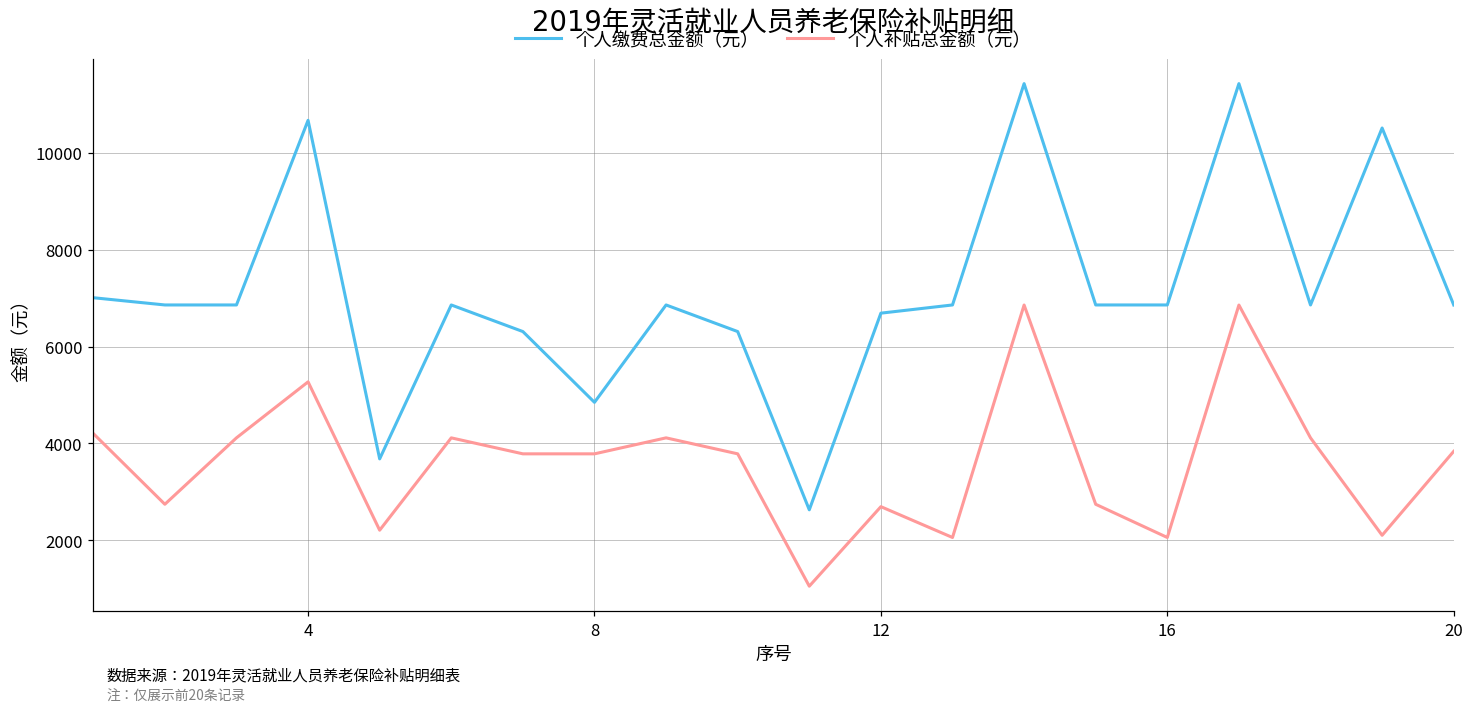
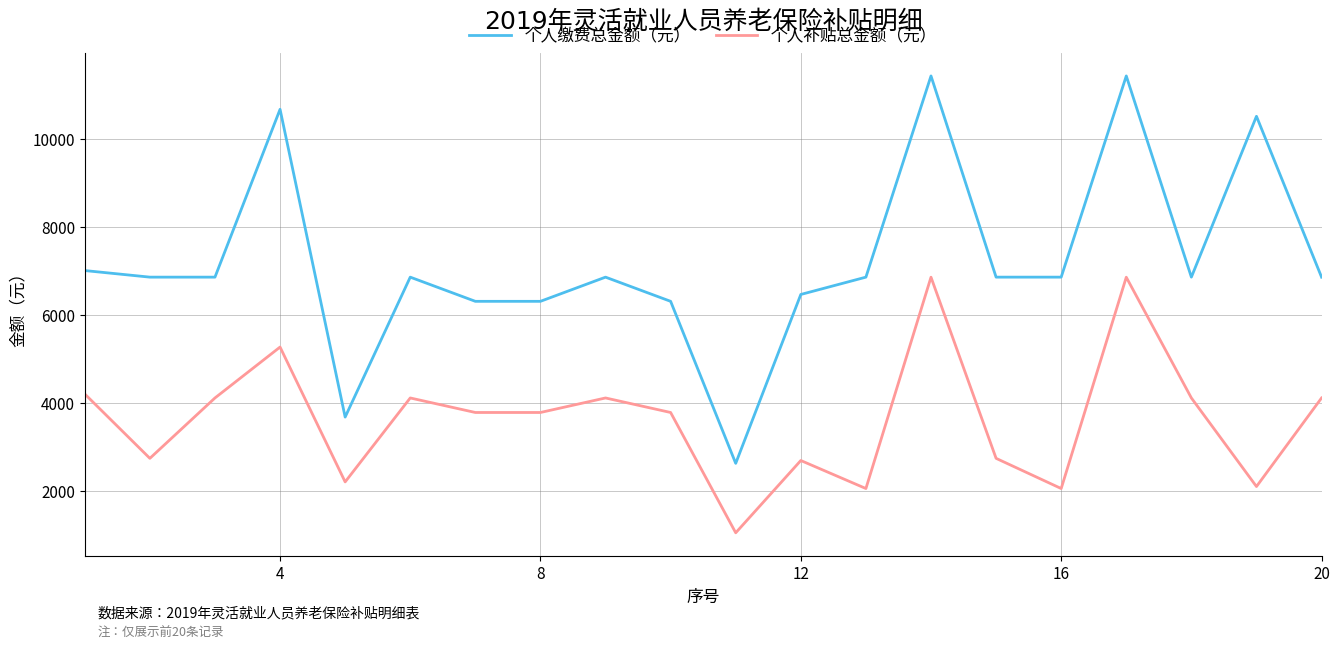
  {
    "个人缴费总金额（元）": {
      "4": 10700,
-     "8": 4900,
-     "12": 6700,
+     "8": 6300,
+     "12": 6500,
      "16": 6900,
      "20": 6900
    },
    "个人补贴总金额（元）": {
      "4": 5300,
      "8": 3800,
      "12": 2700,
      "16": 2100,
-     "20": 3800
+     "20": 4100
    }
  }
